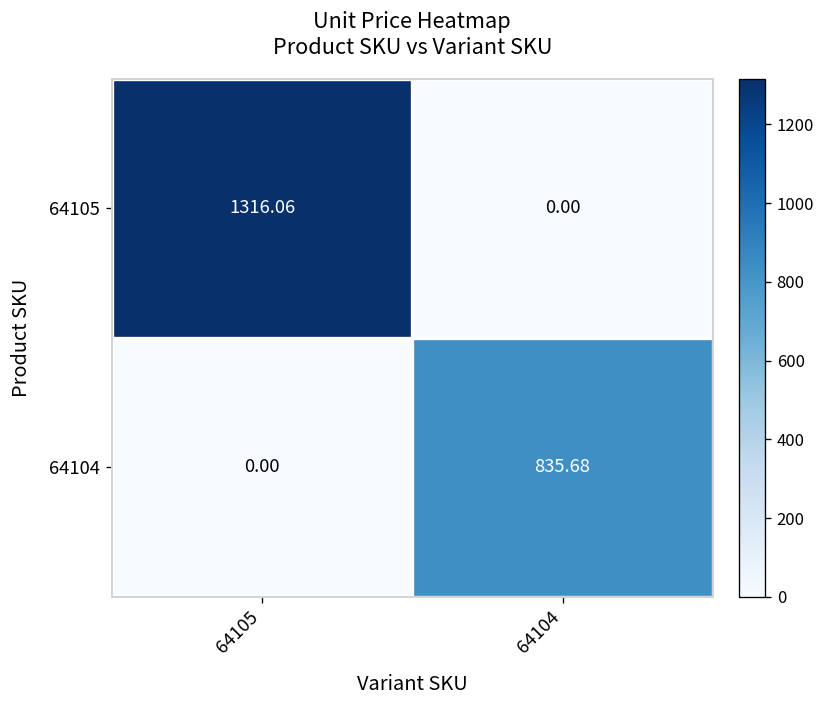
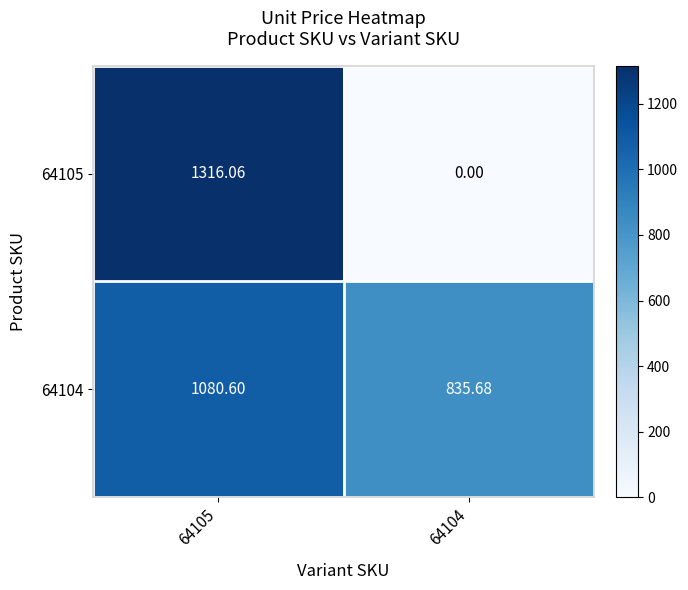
  {
    "64105": {
      "64105": 1316.06,
      "64104": 0.00
    },
    "64104": {
-     "64105": 0.00,
+     "64105": 1080.60,
      "64104": 835.68
    }
  }
